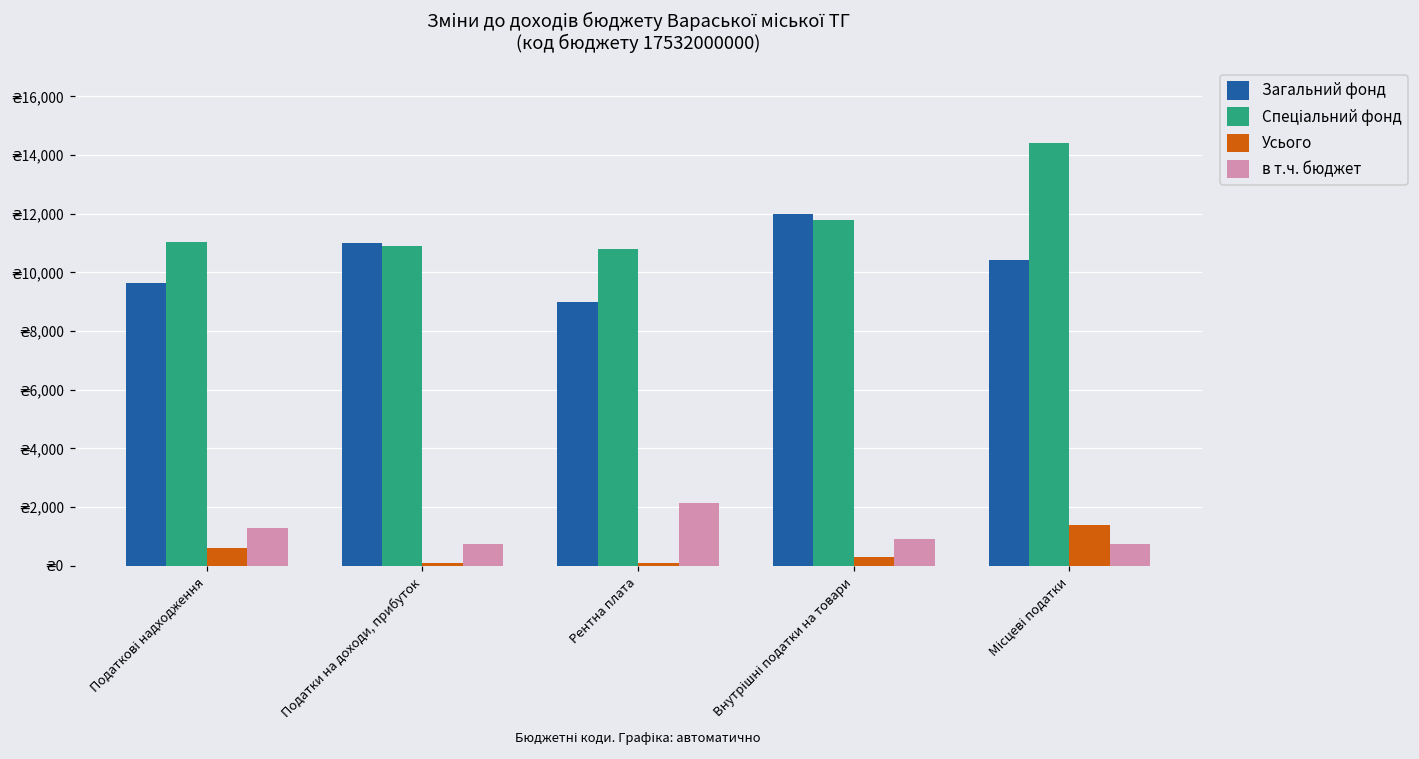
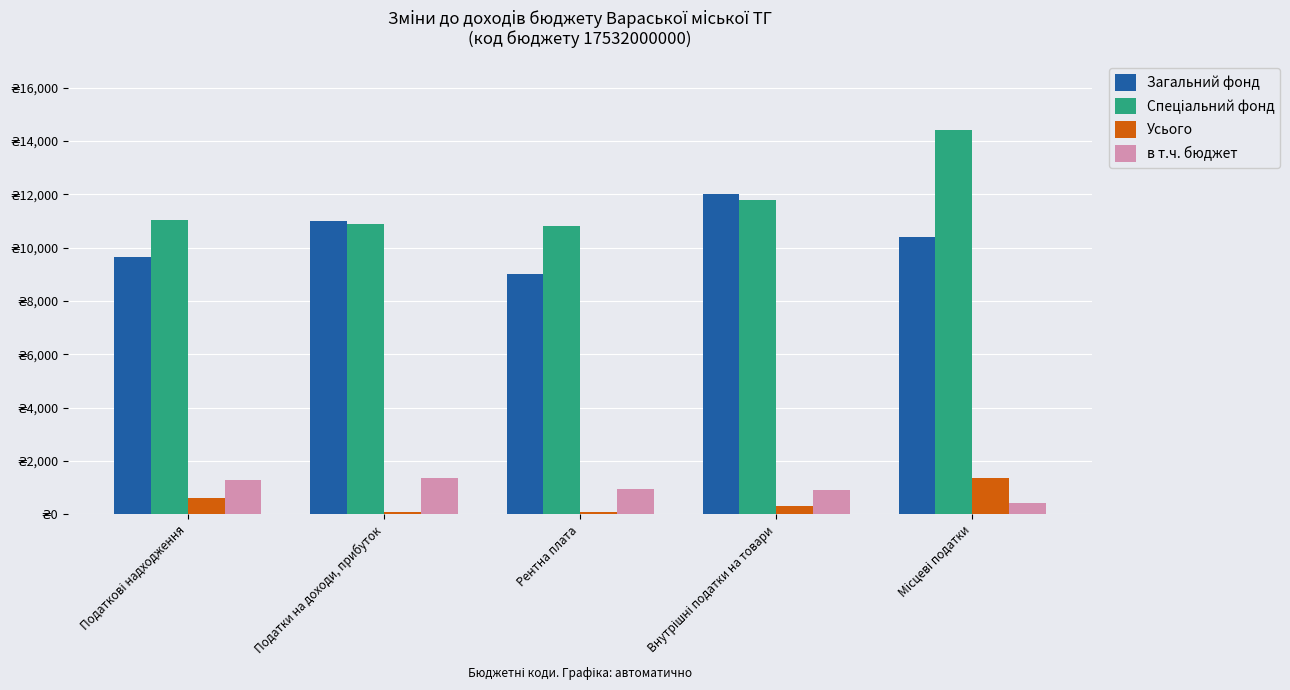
  {
    "Загальний фонд": {
      "Податкові надходження": "₴9,600",
      "Податки на доходи, прибуток": "₴11,000",
      "Рентна плата": "₴9,000",
      "Внутрішні податки на товари": "₴12,000",
      "Місцеві податки": "₴10,400"
    },
    "Спеціальний фонд": {
      "Податкові надходження": "₴11,000",
      "Податки на доходи, прибуток": "₴10,900",
      "Рентна плата": "₴10,800",
      "Внутрішні податки на товари": "₴11,800",
      "Місцеві податки": "₴14,400"
    },
    "Усього": {
      "Податкові надходження": "₴600",
      "Податки на доходи, прибуток": "₴100",
      "Рентна плата": "₴100",
      "Внутрішні податки на товари": "₴300",
      "Місцеві податки": "₴1,400"
    },
    "в т.ч. бюджет": {
      "Податкові надходження": "₴1,300",
-     "Податки на доходи, прибуток": "₴700",
-     "Рентна плата": "₴2,200",
+     "Податки на доходи, прибуток": "₴1,400",
+     "Рентна плата": "₴1,000",
      "Внутрішні податки на товари": "₴900",
-     "Місцеві податки": "₴800"
+     "Місцеві податки": "₴400"
    }
  }
